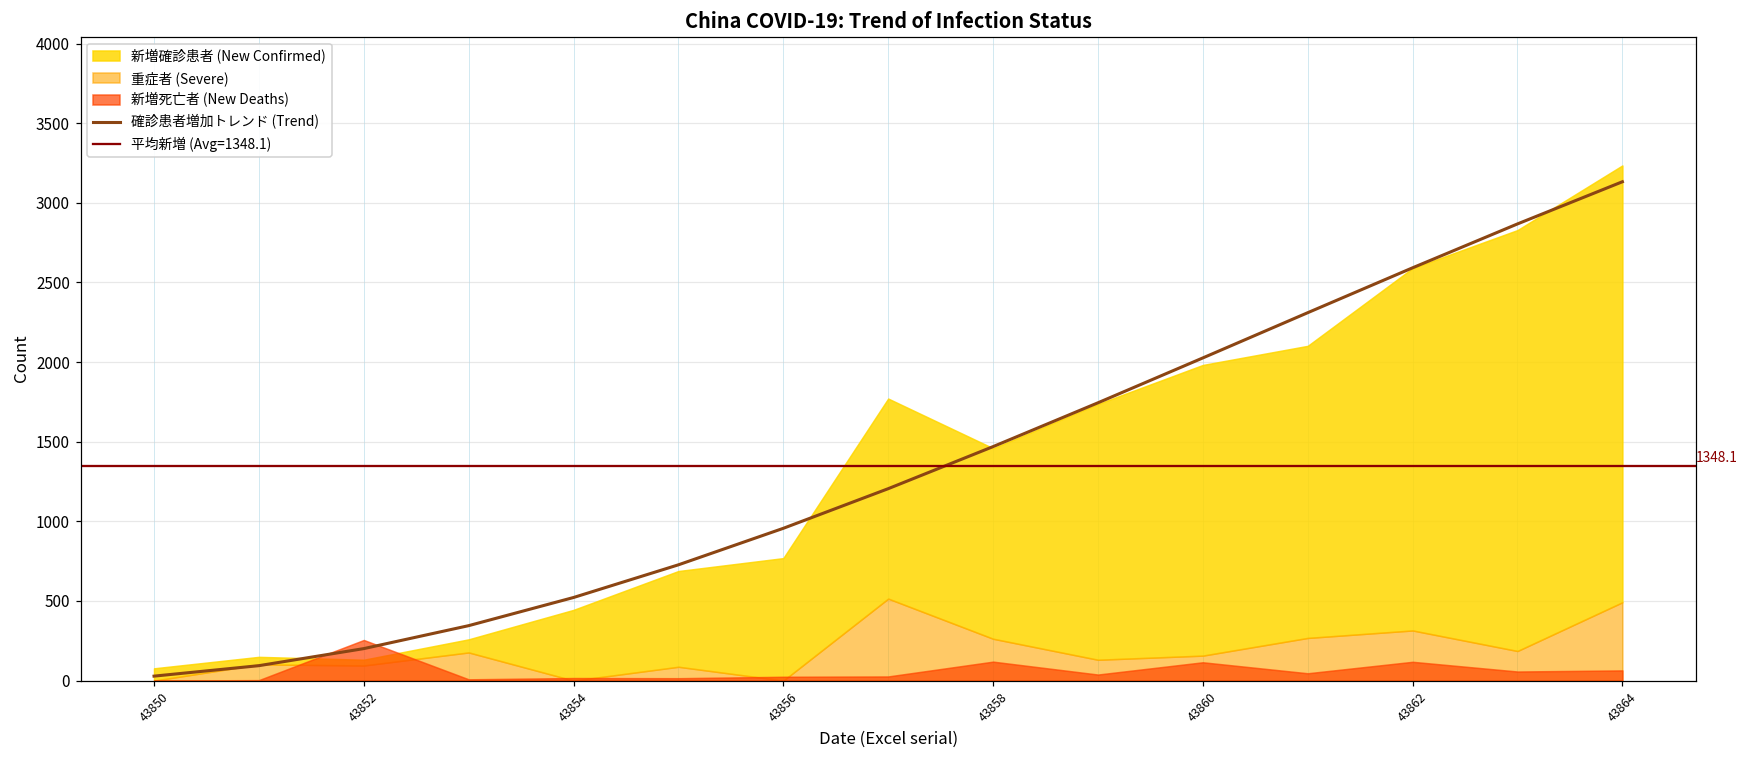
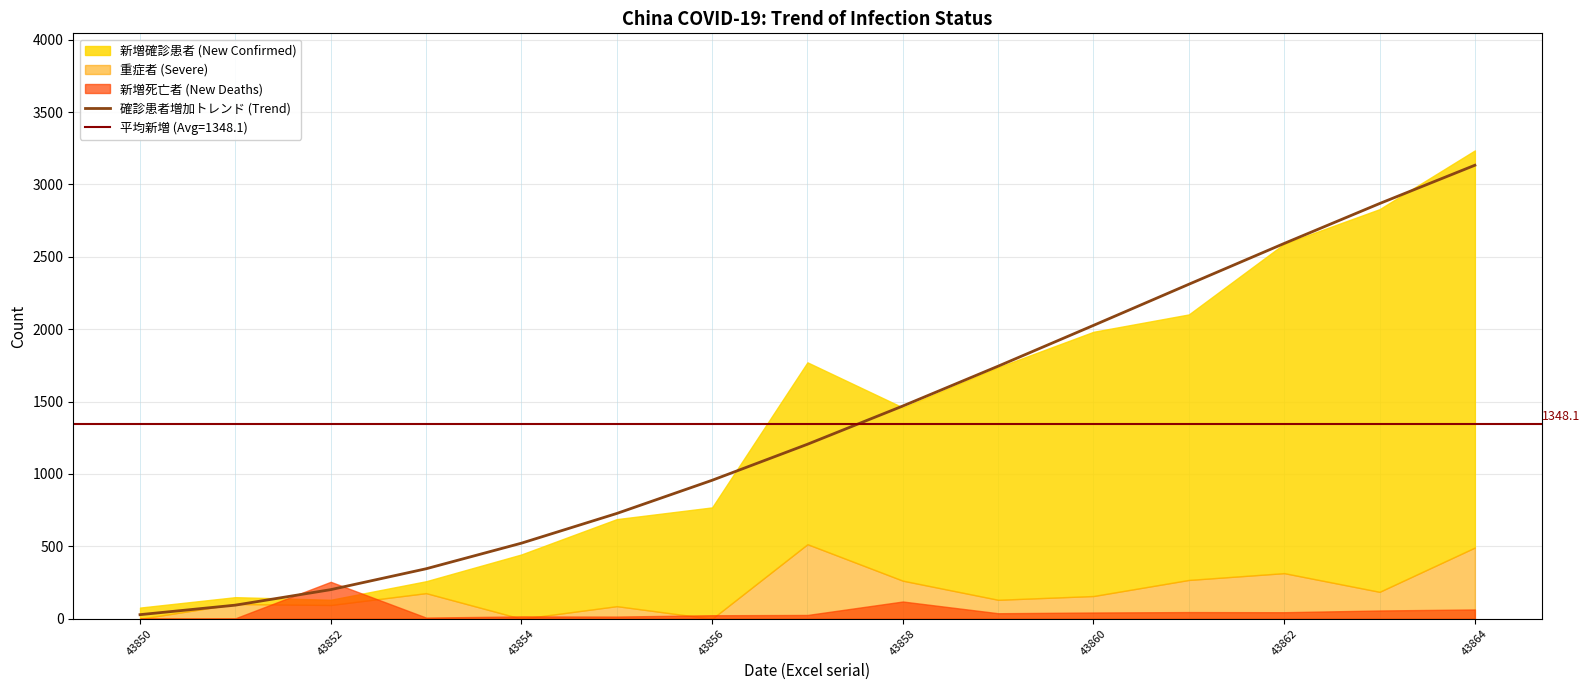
  {
    "確診患者増加トレンド (Trend)": {
      "43850": 30,
      "43852": 200,
      "43854": 520,
      "43856": 960,
      "43860": 2030,
      "43864": 3130
    },
    "新増死亡者 (New Deaths)": {
      "43852": 260,
      "43856": 20,
      "43858": 120,
-     "43860": 120,
-     "43862": 120,
+     "43860": 40,
+     "43862": 50,
      "43864": 60
    }
  }
